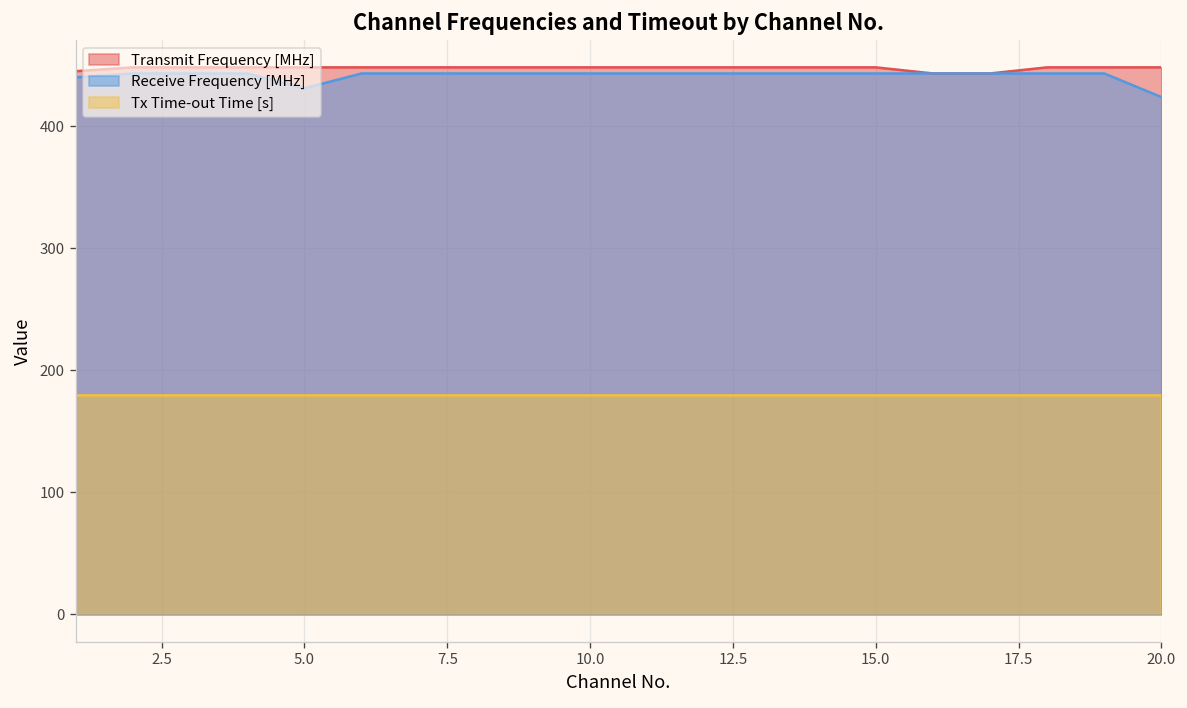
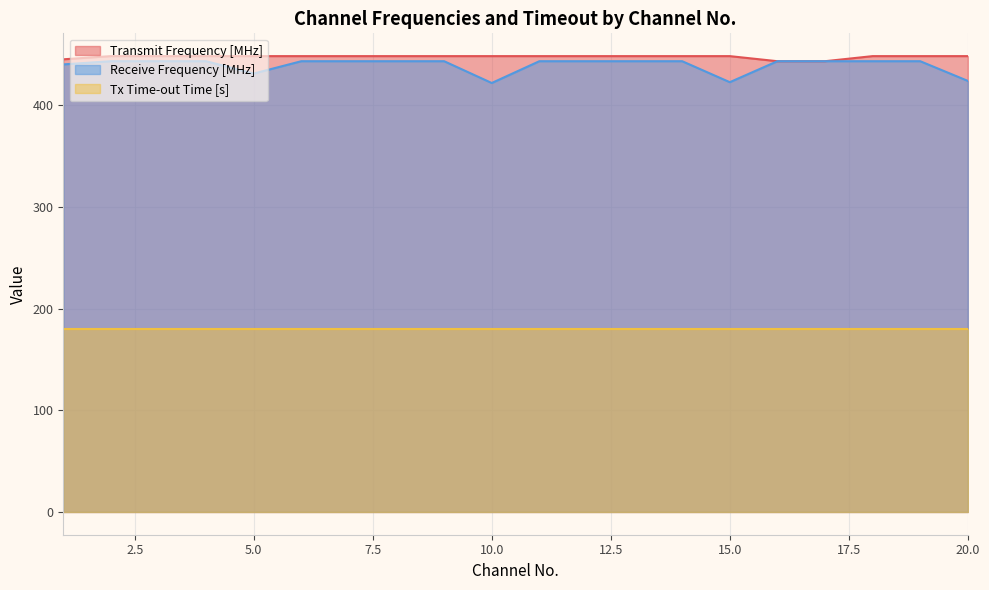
  {
    "Transmit Frequency [MHz]": {
      "10.0": 448,
      "15.0": 448,
      "20.0": 448
    },
    "Receive Frequency [MHz]": {
-     "10.0": 443,
-     "15.0": 443,
+     "10.0": 422,
+     "15.0": 423,
      "20.0": 424
    },
    "Tx Time-out Time [s]": {
      "5.0": 180,
      "10.0": 180,
      "15.0": 180,
      "20.0": 180
    }
  }
